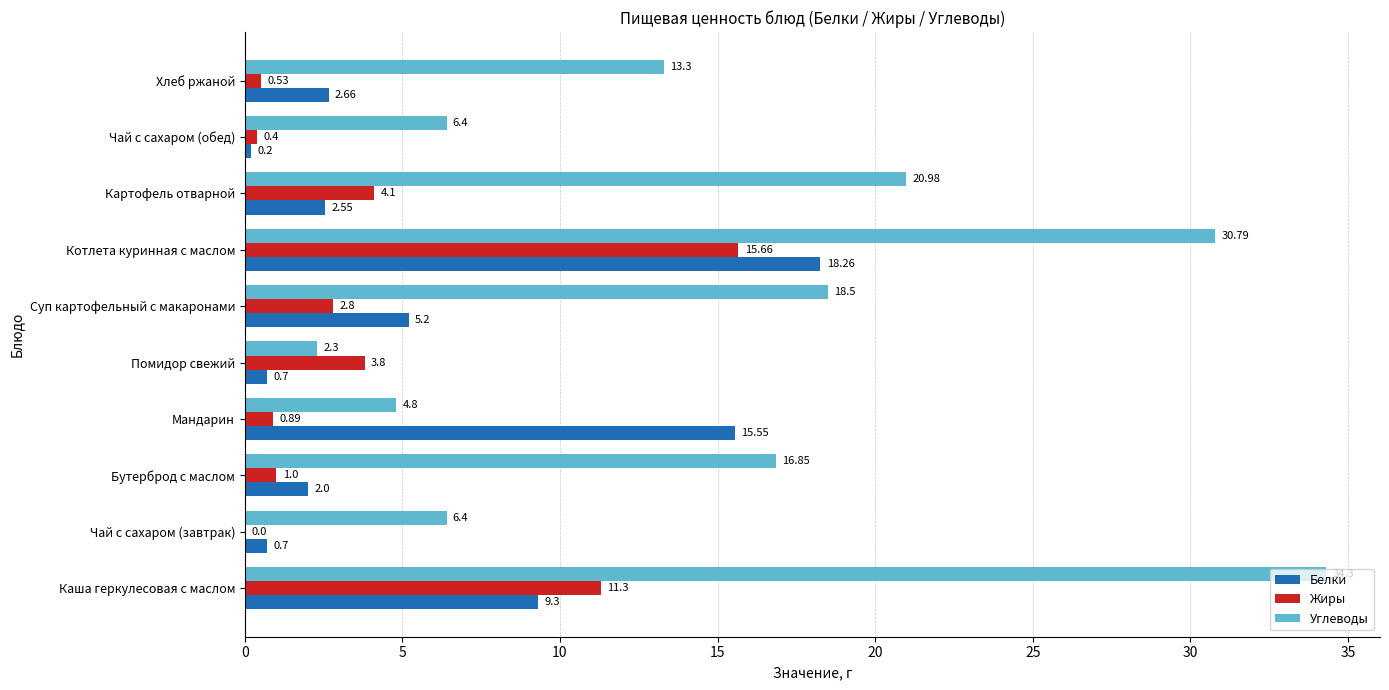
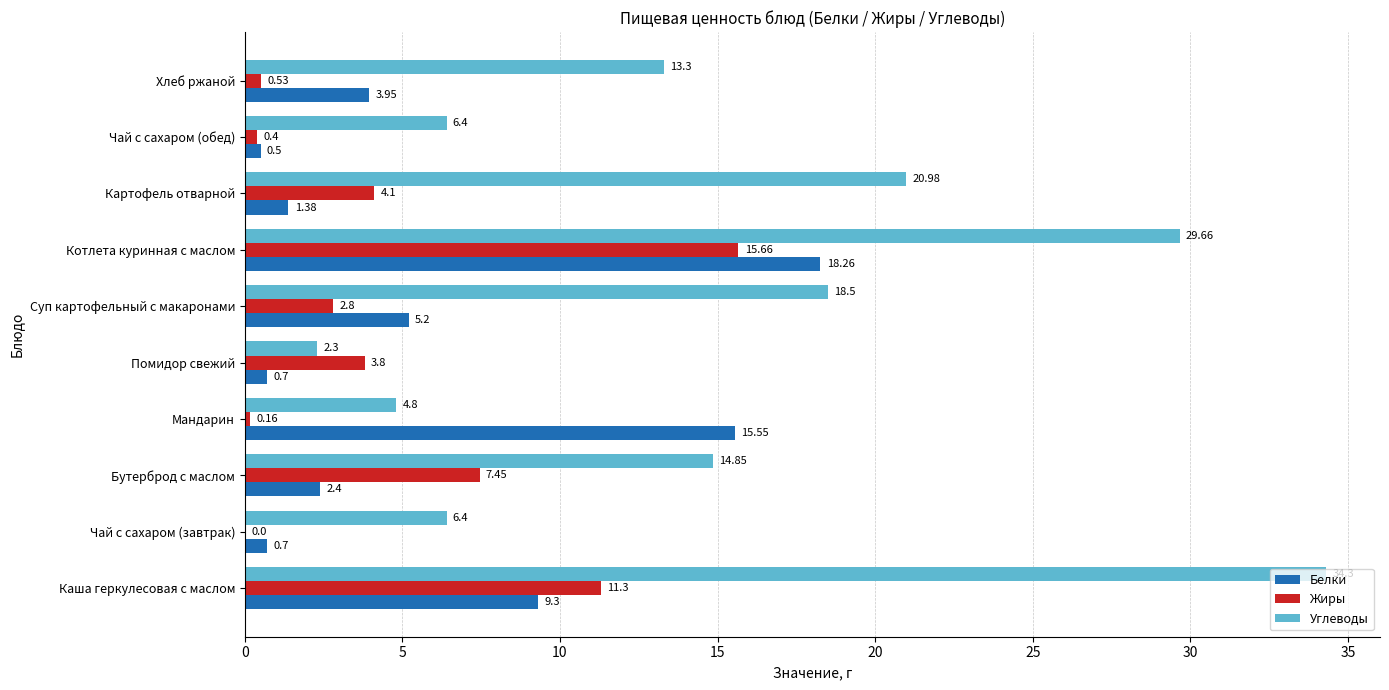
  {
    "Белки": {
-     "Хлеб ржаной": 2.66,
-     "Чай с сахаром (обед)": 0.2,
-     "Картофель отварной": 2.55,
+     "Хлеб ржаной": 3.95,
+     "Чай с сахаром (обед)": 0.5,
+     "Картофель отварной": 1.38,
      "Котлета куринная с маслом": 18.26,
      "Суп картофельный с макаронами": 5.2,
      "Помидор свежий": 0.7,
      "Мандарин": 15.55,
-     "Бутерброд с маслом": 2.0,
+     "Бутерброд с маслом": 2.4,
      "Чай с сахаром (завтрак)": 0.7,
      "Каша геркулесовая с маслом": 9.3
    },
    "Жиры": {
      "Хлеб ржаной": 0.53,
      "Чай с сахаром (обед)": 0.4,
      "Картофель отварной": 4.1,
      "Котлета куринная с маслом": 15.66,
      "Суп картофельный с макаронами": 2.8,
      "Помидор свежий": 3.8,
-     "Мандарин": 0.89,
-     "Бутерброд с маслом": 1.0,
+     "Мандарин": 0.16,
+     "Бутерброд с маслом": 7.45,
      "Чай с сахаром (завтрак)": 0.0,
      "Каша геркулесовая с маслом": 11.3
    },
    "Углеводы": {
      "Хлеб ржаной": 13.3,
      "Чай с сахаром (обед)": 6.4,
      "Картофель отварной": 20.98,
-     "Котлета куринная с маслом": 30.79,
+     "Котлета куринная с маслом": 29.66,
      "Суп картофельный с макаронами": 18.5,
      "Помидор свежий": 2.3,
      "Мандарин": 4.8,
-     "Бутерброд с маслом": 16.85,
+     "Бутерброд с маслом": 14.85,
      "Чай с сахаром (завтрак)": 6.4
    }
  }
